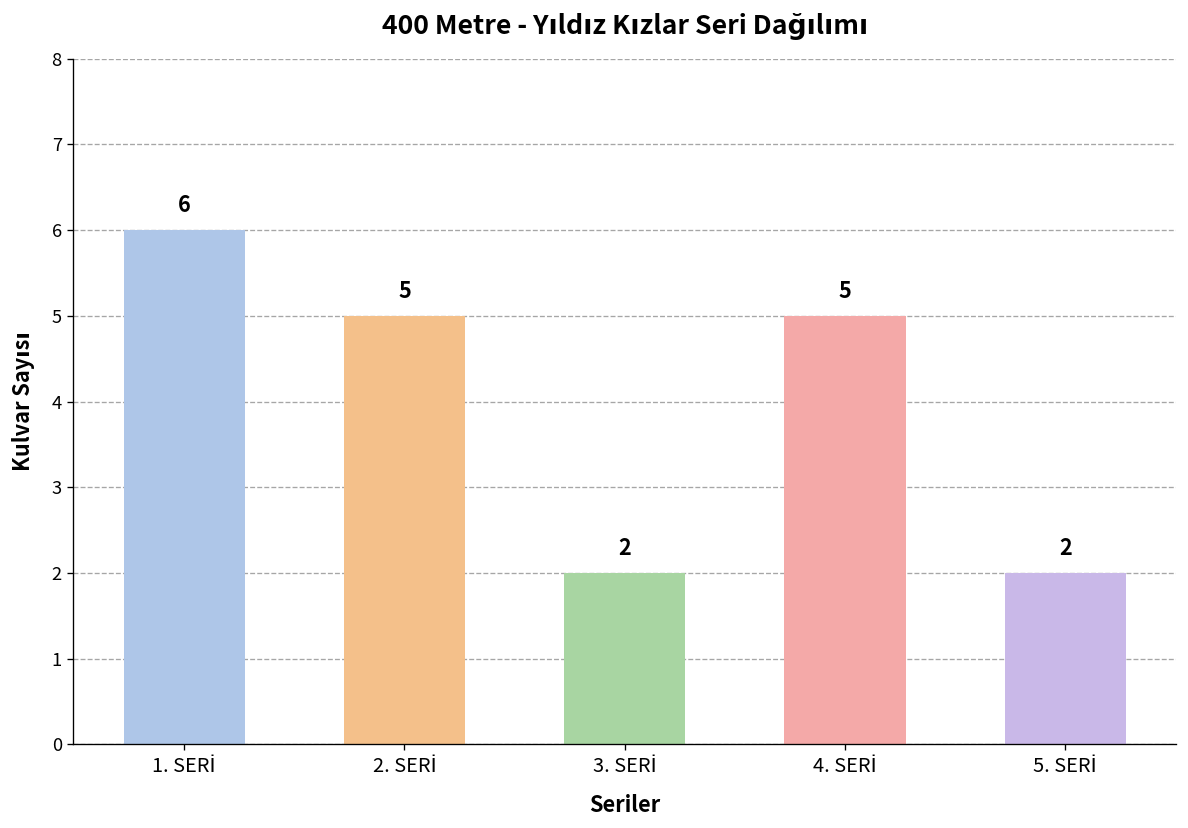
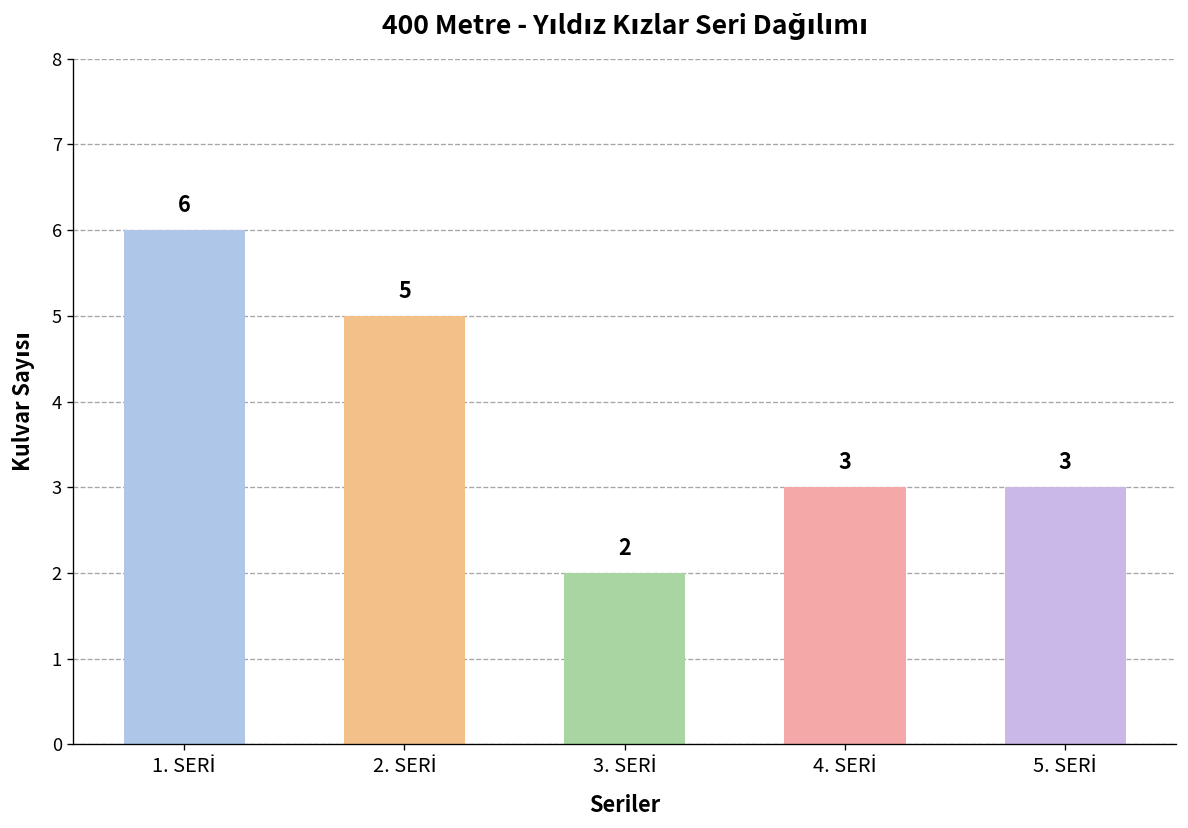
  {
    "1. SERİ": 6,
    "2. SERİ": 5,
    "3. SERİ": 2,
-   "4. SERİ": 5,
-   "5. SERİ": 2
+   "4. SERİ": 3,
+   "5. SERİ": 3
  }
